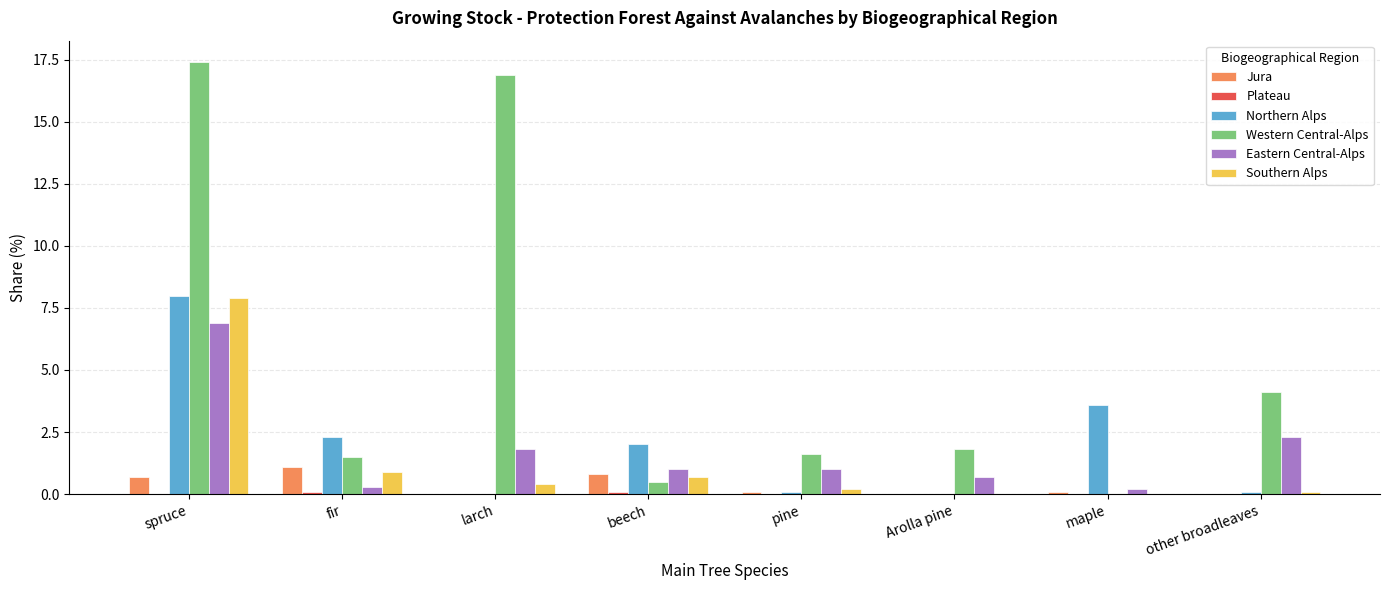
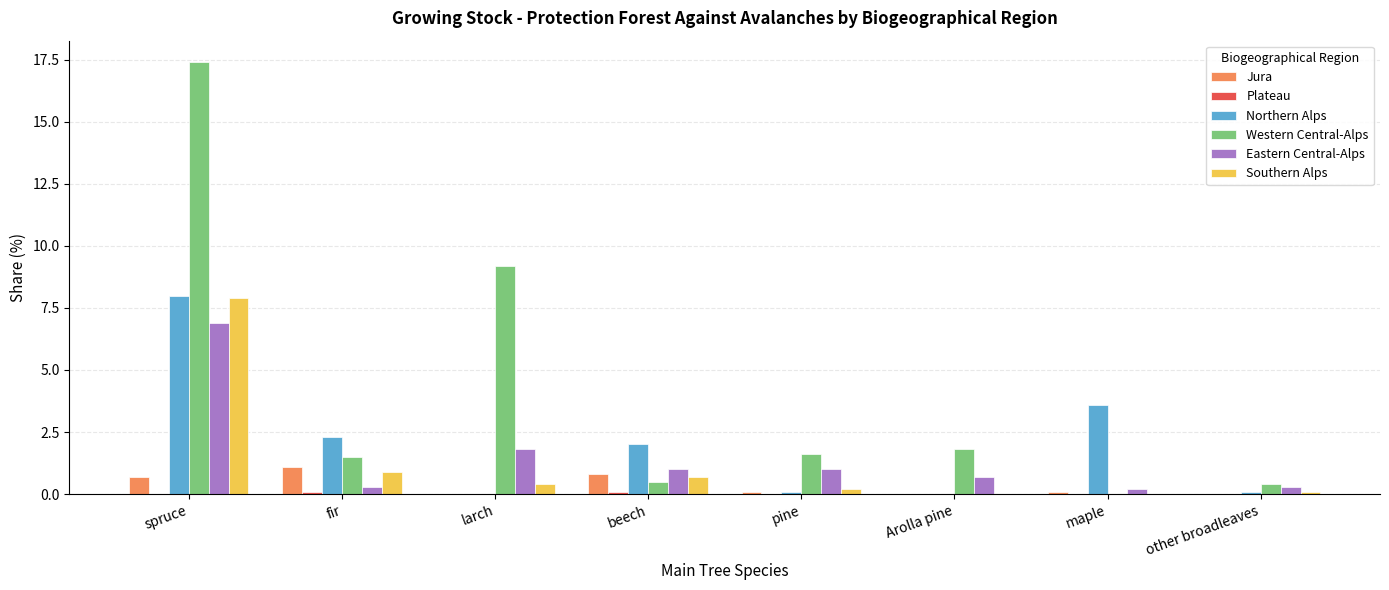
  {
    "Northern Alps": {
      "spruce": 8.0,
      "fir": 2.3,
      "larch": 0.0,
      "beech": 2.0,
      "Arolla pine": 0.0,
      "maple": 3.6
    },
    "Western Central-Alps": {
      "spruce": 17.4,
      "fir": 1.5,
-     "larch": 16.9,
+     "larch": 9.2,
      "beech": 0.5,
      "pine": 1.6,
      "Arolla pine": 1.8,
      "maple": 0.0,
-     "other broadleaves": 4.1
+     "other broadleaves": 0.4
    },
    "Eastern Central-Alps": {
      "spruce": 6.9,
      "fir": 0.3,
      "larch": 1.8,
      "beech": 1.0,
      "pine": 1.0,
      "Arolla pine": 0.7,
      "maple": 0.2,
-     "other broadleaves": 2.3
+     "other broadleaves": 0.3
    },
    "Southern Alps": {
      "spruce": 7.9,
      "fir": 0.9,
      "larch": 0.4,
      "beech": 0.7,
      "pine": 0.2,
      "Arolla pine": 0.0,
      "maple": 0.0
    }
  }
